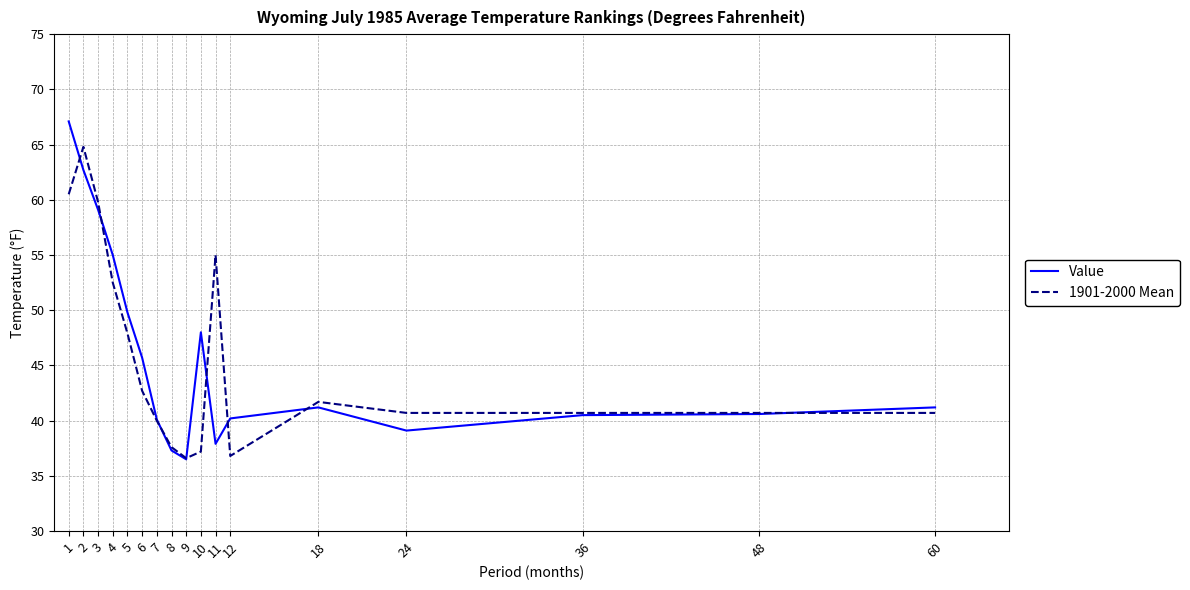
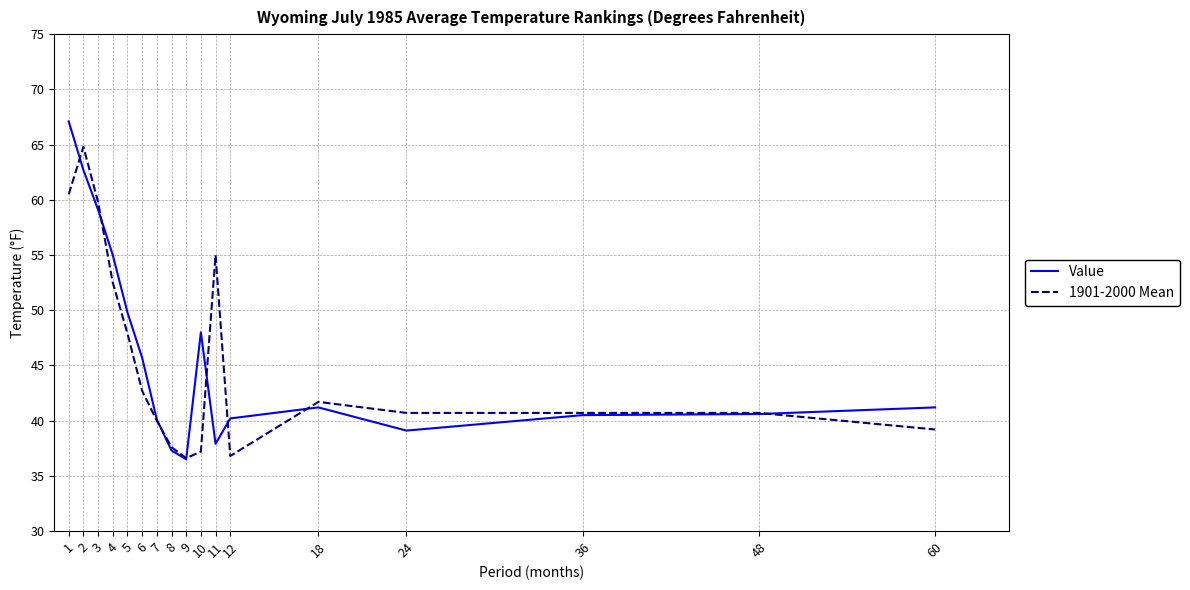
  {
    "Value": {
      "1": 67.1,
      "2": 62.7,
      "3": 59.1,
      "4": 55.0,
      "5": 49.8,
      "6": 45.7,
      "8": 37.3,
      "10": 48.0,
      "11": 37.9,
      "12": 40.2,
      "18": 41.2,
      "24": 39.1,
      "60": 41.2
    },
    "1901-2000 Mean": {
      "1": 60.5,
      "2": 64.8,
      "3": 59.8,
      "4": 52.5,
      "5": 47.9,
      "6": 42.7,
      "8": 37.6,
      "10": 37.2,
      "11": 55.0,
      "12": 36.8,
      "18": 41.7,
      "24": 40.7,
-     "60": 40.7
+     "60": 39.2
    }
  }
